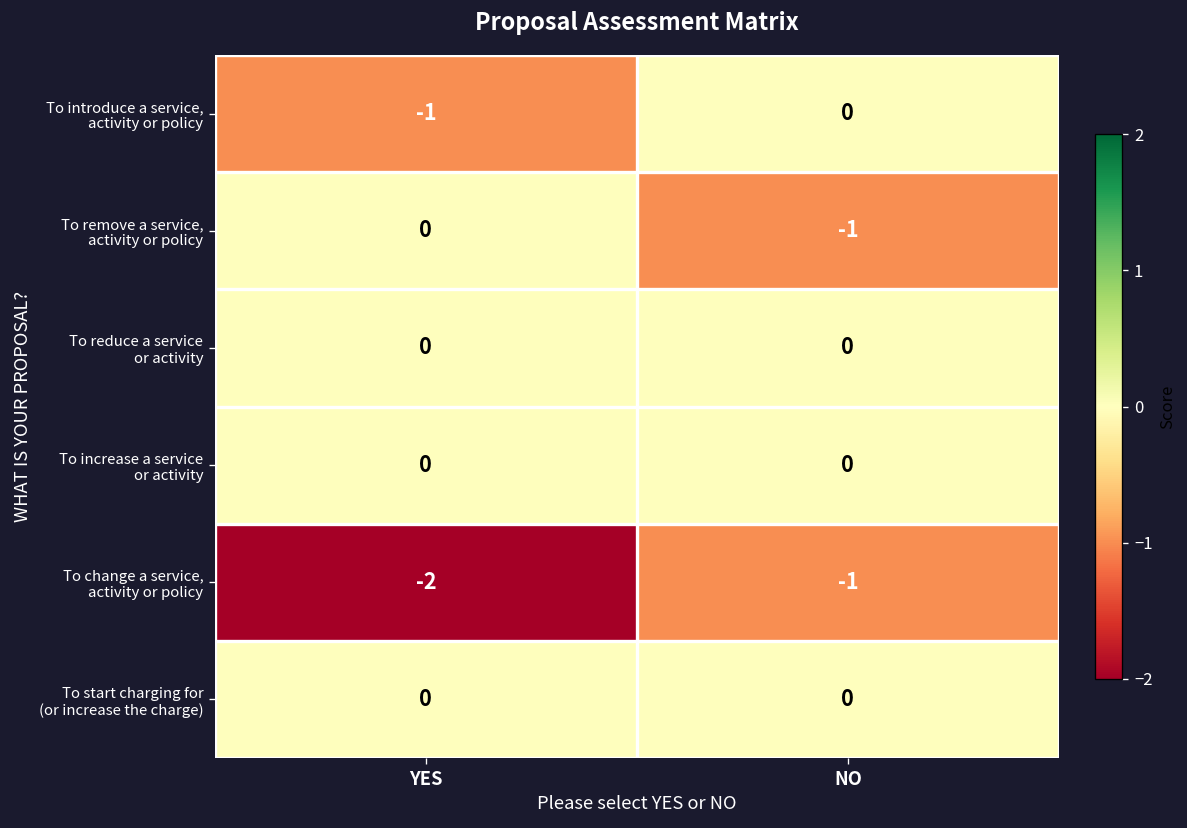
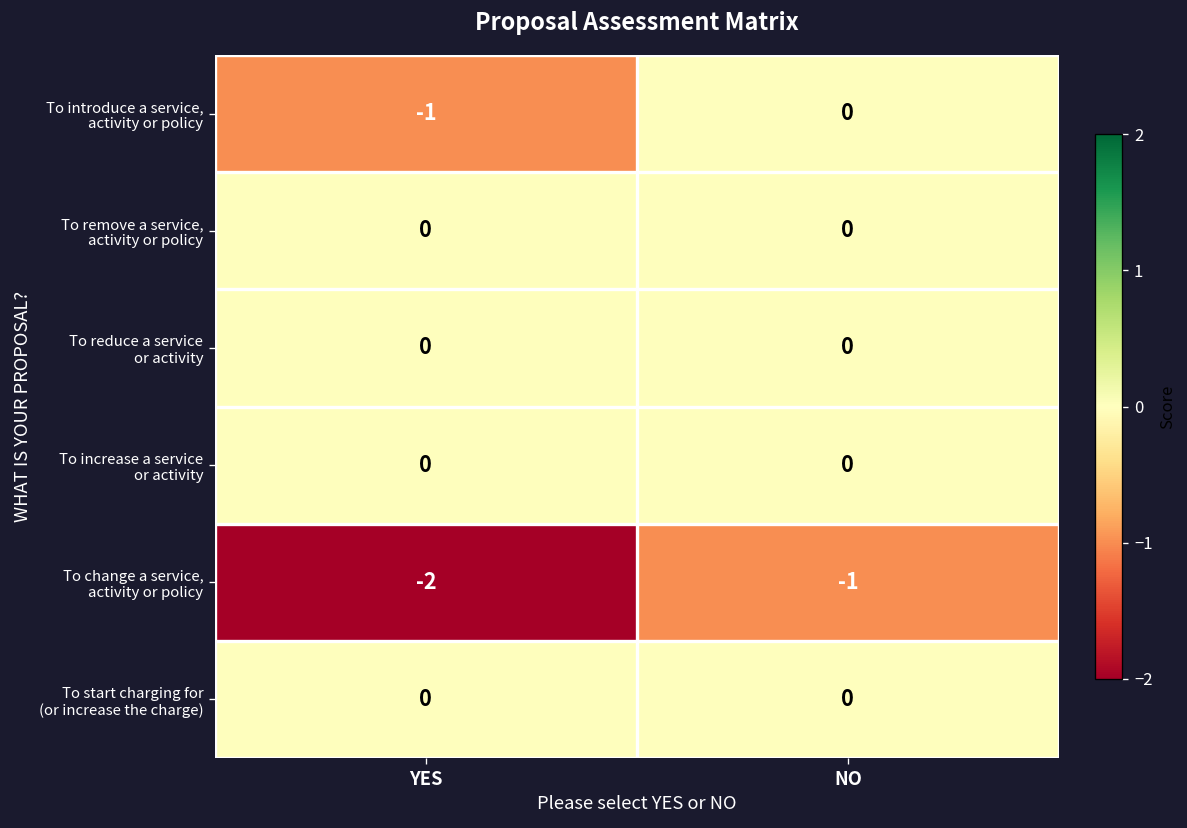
  {
    "To introduce a service, activity or policy": {
      "YES": -1,
      "NO": 0
    },
    "To remove a service, activity or policy": {
      "YES": 0,
-     "NO": -1
+     "NO": 0
    },
    "To reduce a service or activity": {
      "YES": 0,
      "NO": 0
    },
    "To increase a service or activity": {
      "YES": 0,
      "NO": 0
    },
    "To change a service, activity or policy": {
      "YES": -2,
      "NO": -1
    },
    "To start charging for (or increase the charge)": {
      "YES": 0,
      "NO": 0
    }
  }
